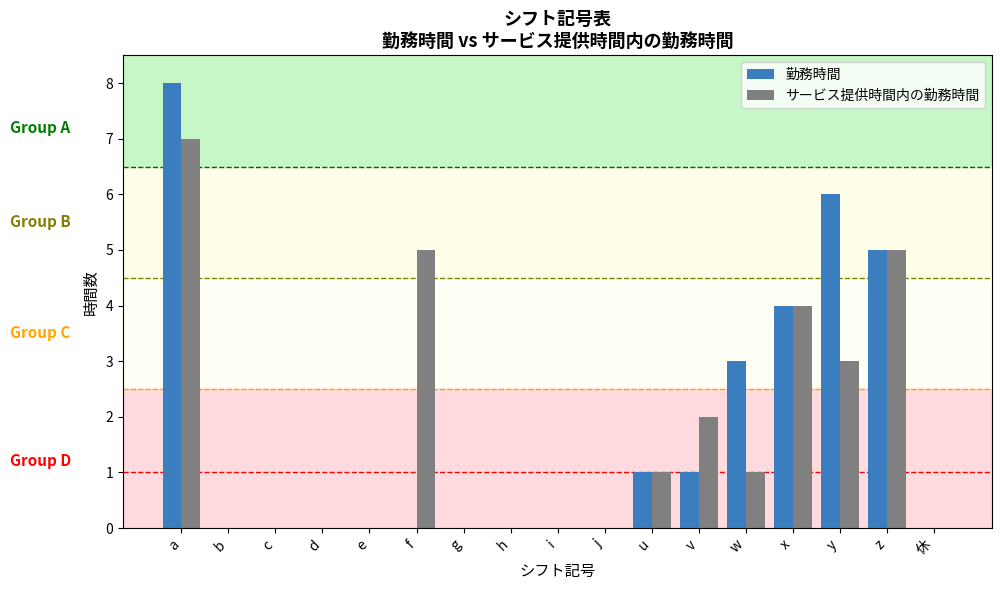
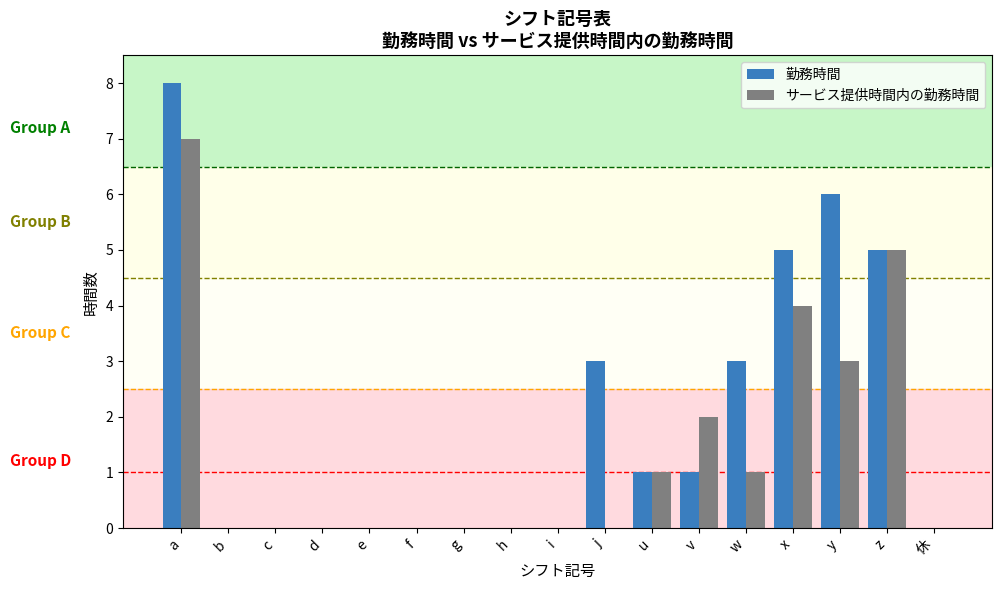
  {
    "勤務時間": {
      "a": 8,
      "b": 0,
      "c": 0,
      "d": 0,
      "e": 0,
      "f": 0,
      "g": 0,
      "h": 0,
      "i": 0,
-     "j": 0,
+     "j": 3,
      "u": 1,
      "v": 1,
      "w": 3,
-     "x": 4,
+     "x": 5,
      "y": 6,
      "z": 5,
      "休": 0
    },
    "サービス提供時間内の勤務時間": {
      "a": 7,
      "b": 0,
      "c": 0,
      "d": 0,
      "e": 0,
-     "f": 5,
+     "f": 0,
      "g": 0,
      "h": 0,
      "i": 0,
      "j": 0,
      "u": 1,
      "v": 2,
      "w": 1,
      "x": 4,
      "y": 3,
      "z": 5,
      "休": 0
    }
  }
